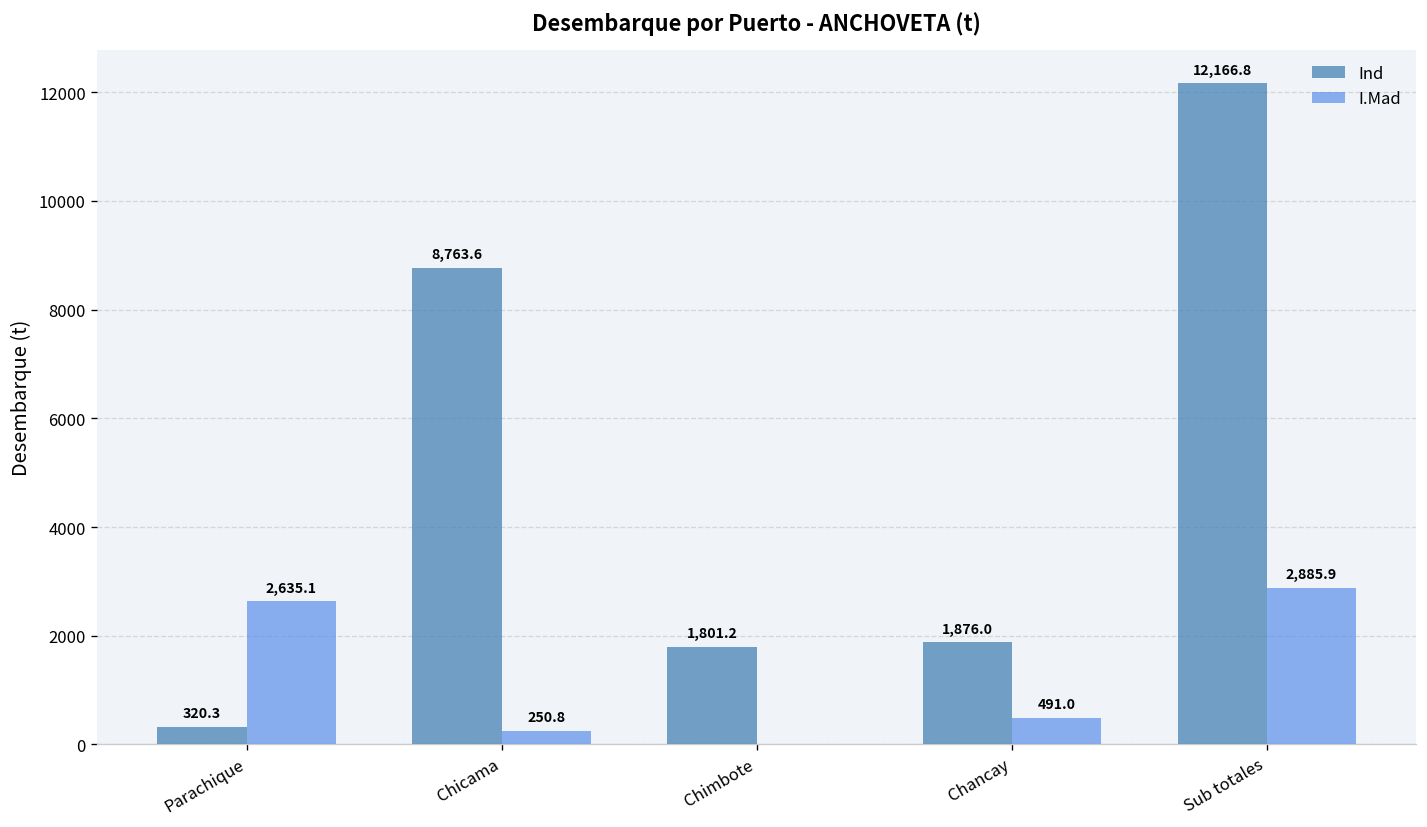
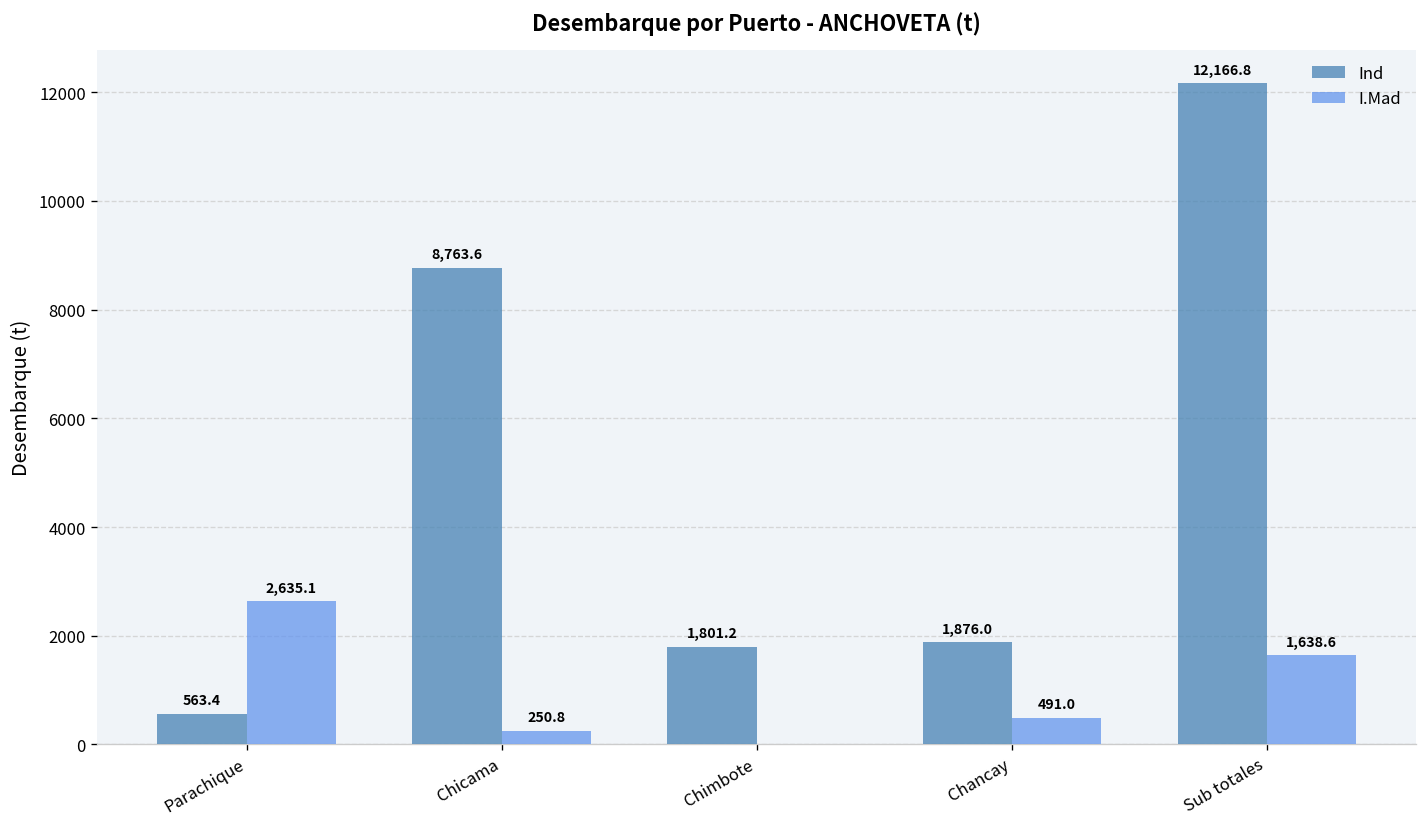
  {
    "Ind": {
-     "Parachique": "320.3",
+     "Parachique": "563.4",
      "Chicama": "8,763.6",
      "Chimbote": "1,801.2",
      "Chancay": "1,876.0",
      "Sub totales": "12,166.8"
    },
    "I.Mad": {
      "Parachique": "2,635.1",
      "Chicama": "250.8",
      "Chancay": "491.0",
-     "Sub totales": "2,885.9"
+     "Sub totales": "1,638.6"
    }
  }
